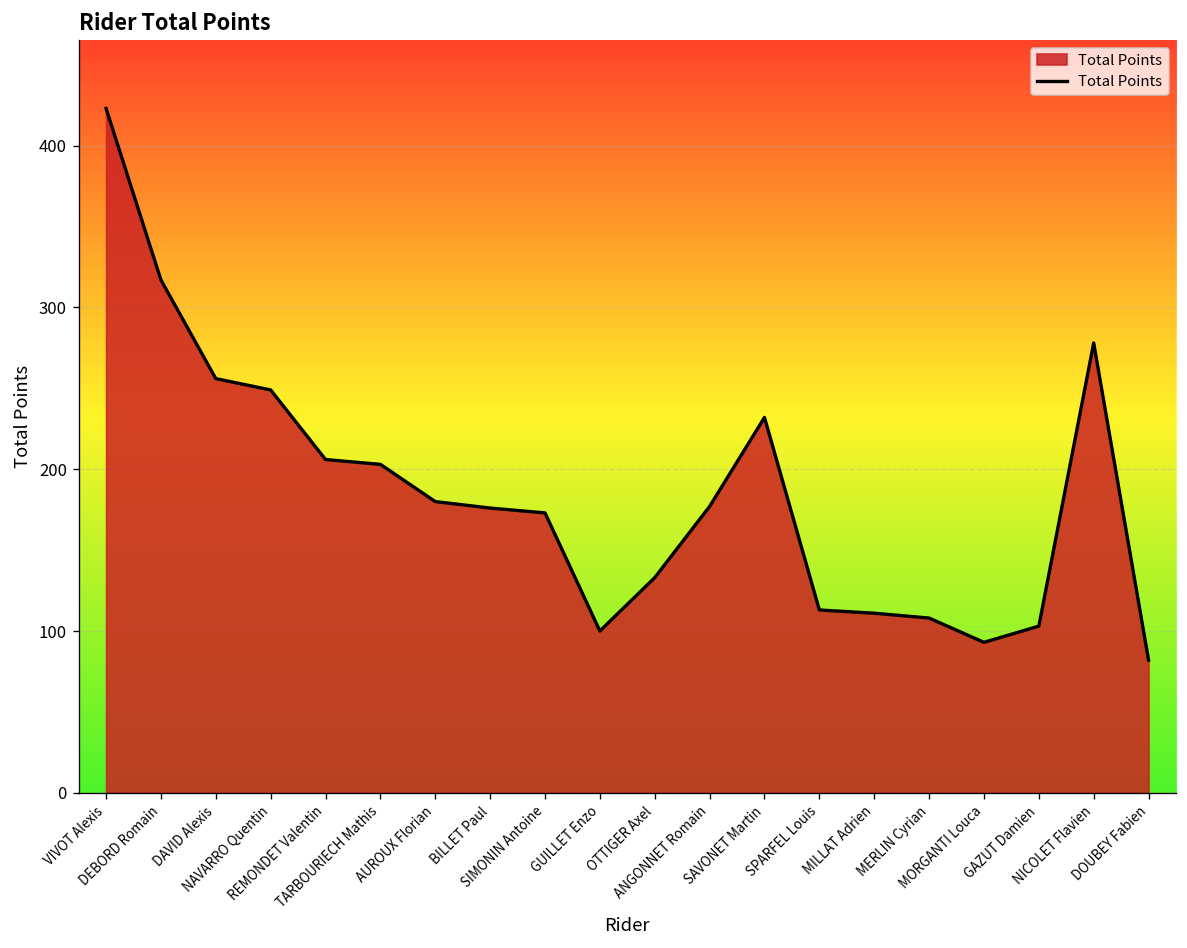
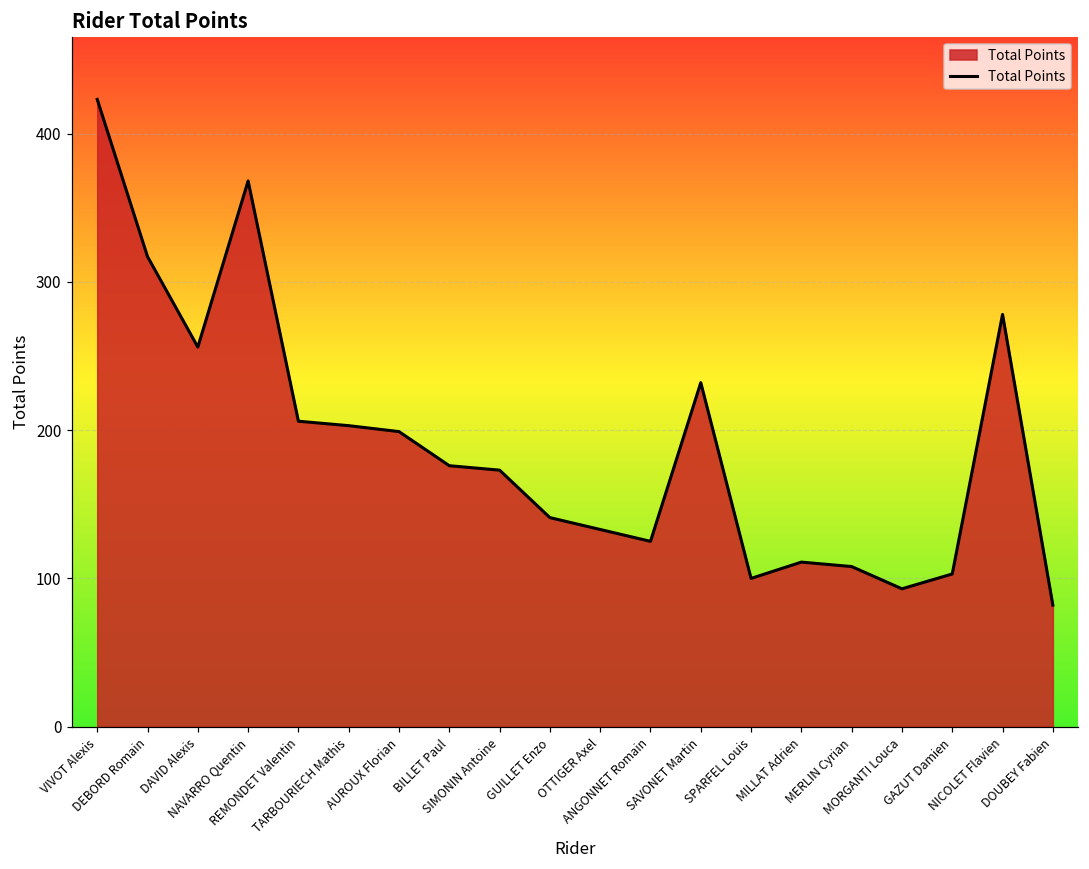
  {
    "VIVOT Alexis": 423,
    "DEBORD Romain": 317,
    "DAVID Alexis": 256,
-   "NAVARRO Quentin": 249,
+   "NAVARRO Quentin": 368,
    "REMONDET Valentin": 206,
    "TARBOURIECH Mathis": 203,
-   "AUROUX Florian": 180,
+   "AUROUX Florian": 199,
    "BILLET Paul": 176,
    "SIMONIN Antoine": 173,
-   "GUILLET Enzo": 100,
+   "GUILLET Enzo": 141,
    "OTTIGER Axel": 133,
-   "ANGONNET Romain": 177,
+   "ANGONNET Romain": 125,
    "SAVONET Martin": 232,
-   "SPARFEL Louis": 113,
+   "SPARFEL Louis": 100,
    "MILLAT Adrien": 111,
    "MERLIN Cyrian": 108,
    "MORGANTI Louca": 93,
    "GAZUT Damien": 103,
    "NICOLET Flavien": 278,
    "DOUBEY Fabien": 82
  }
